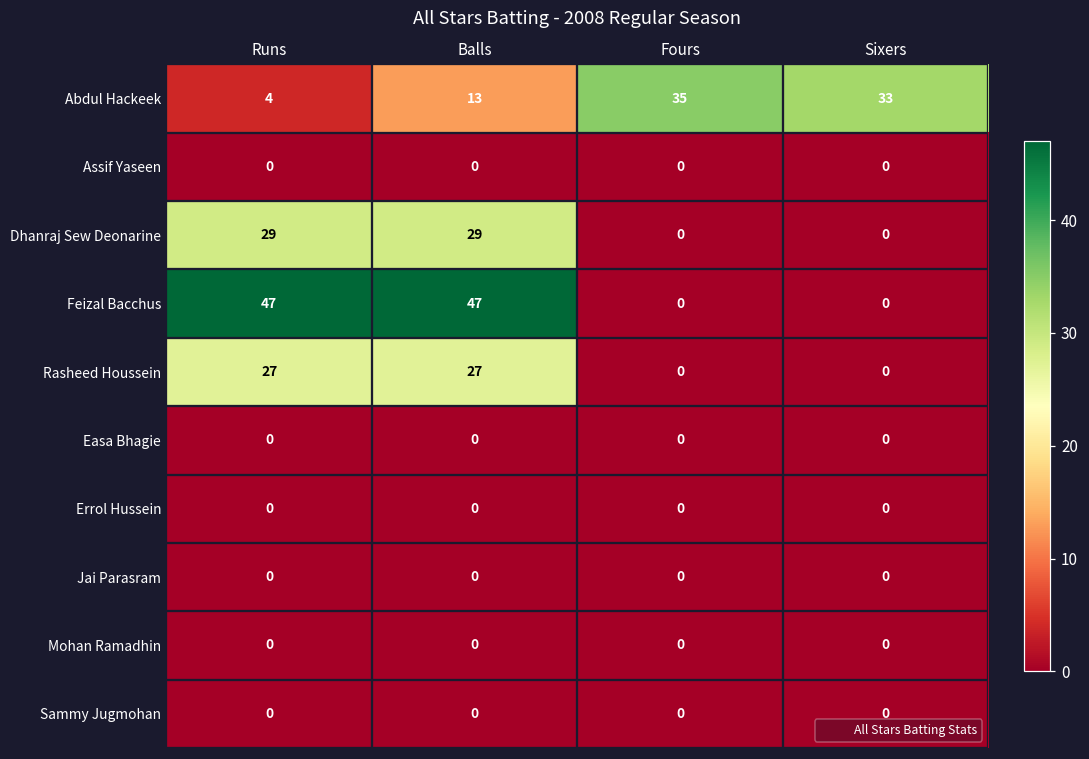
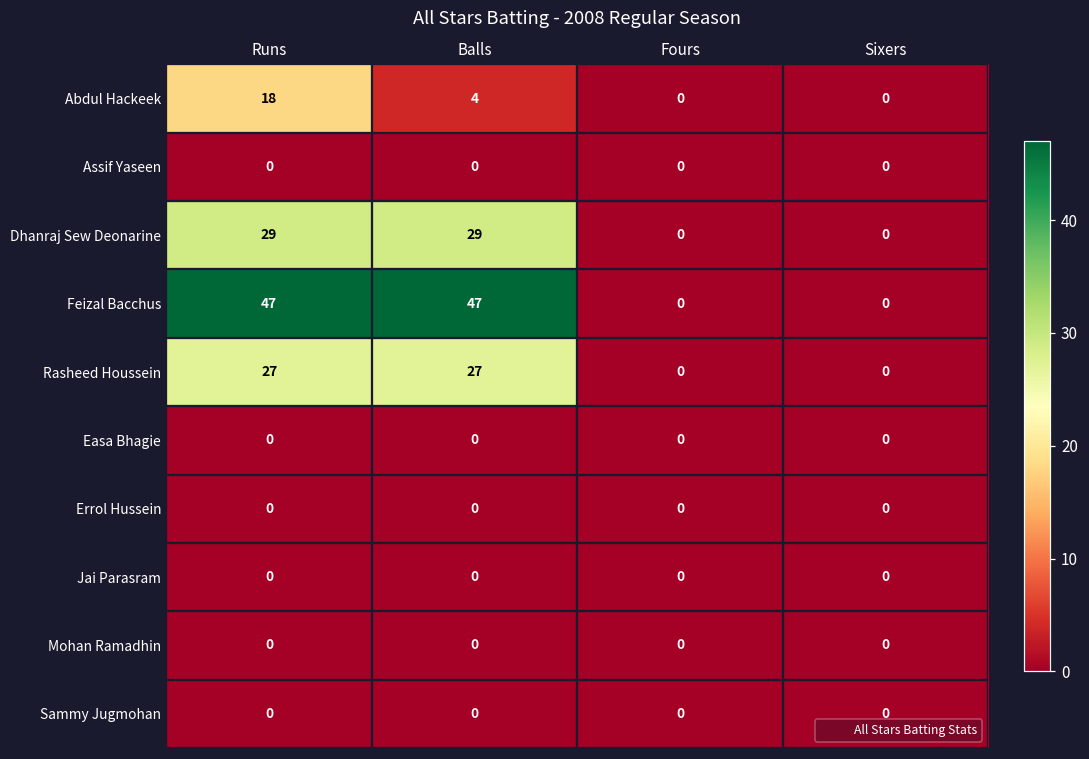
  {
    "Abdul Hackeek": {
-     "Runs": 4,
-     "Balls": 13,
-     "Fours": 35,
-     "Sixers": 33
+     "Runs": 18,
+     "Balls": 4,
+     "Fours": 0,
+     "Sixers": 0
    },
    "Assif Yaseen": {
      "Runs": 0,
      "Balls": 0,
      "Fours": 0,
      "Sixers": 0
    },
    "Dhanraj Sew Deonarine": {
      "Runs": 29,
      "Balls": 29,
      "Fours": 0,
      "Sixers": 0
    },
    "Feizal Bacchus": {
      "Runs": 47,
      "Balls": 47,
      "Fours": 0,
      "Sixers": 0
    },
    "Rasheed Houssein": {
      "Runs": 27,
      "Balls": 27,
      "Fours": 0,
      "Sixers": 0
    },
    "Easa Bhagie": {
      "Runs": 0,
      "Balls": 0,
      "Fours": 0,
      "Sixers": 0
    },
    "Errol Hussein": {
      "Runs": 0,
      "Balls": 0,
      "Fours": 0,
      "Sixers": 0
    },
    "Jai Parasram": {
      "Runs": 0,
      "Balls": 0,
      "Fours": 0,
      "Sixers": 0
    },
    "Mohan Ramadhin": {
      "Runs": 0,
      "Balls": 0,
      "Fours": 0,
      "Sixers": 0
    },
    "Sammy Jugmohan": {
      "Runs": 0,
      "Balls": 0,
      "Fours": 0,
      "Sixers": 0
    }
  }
